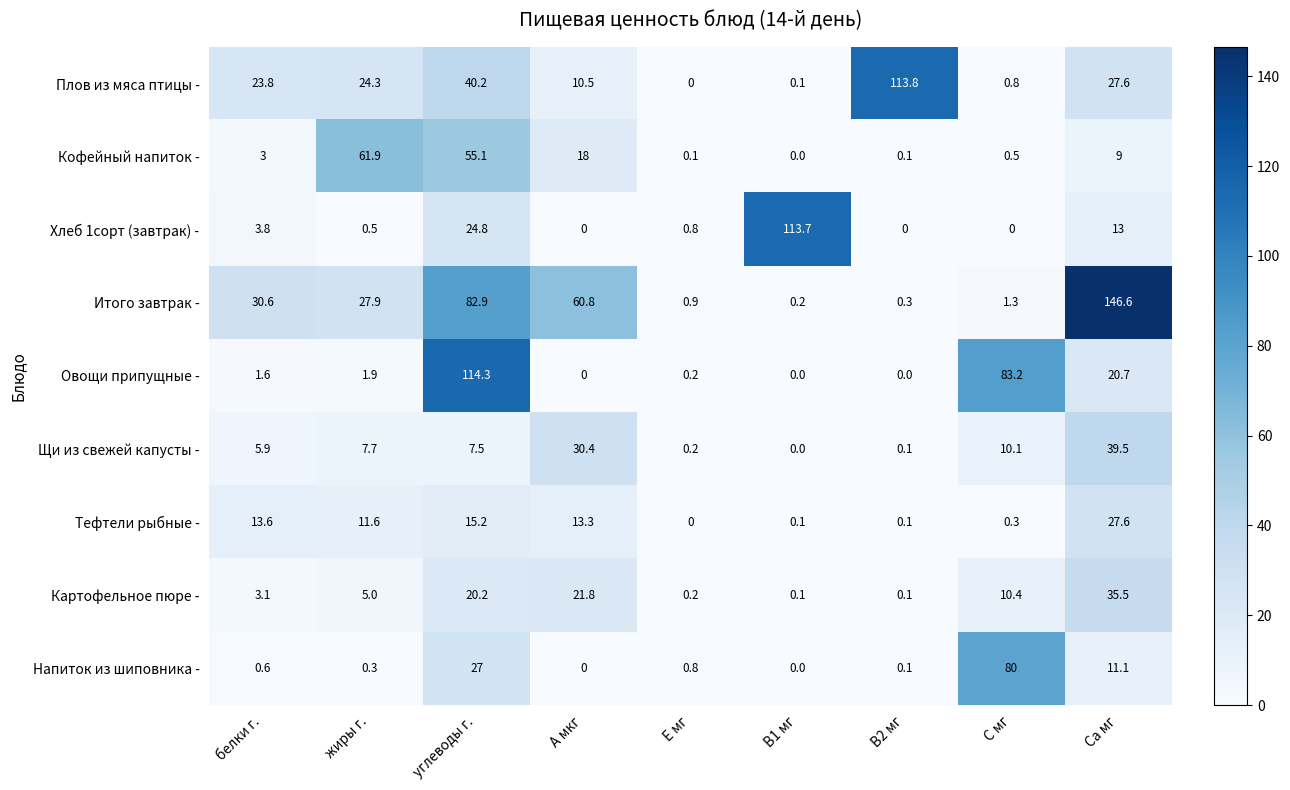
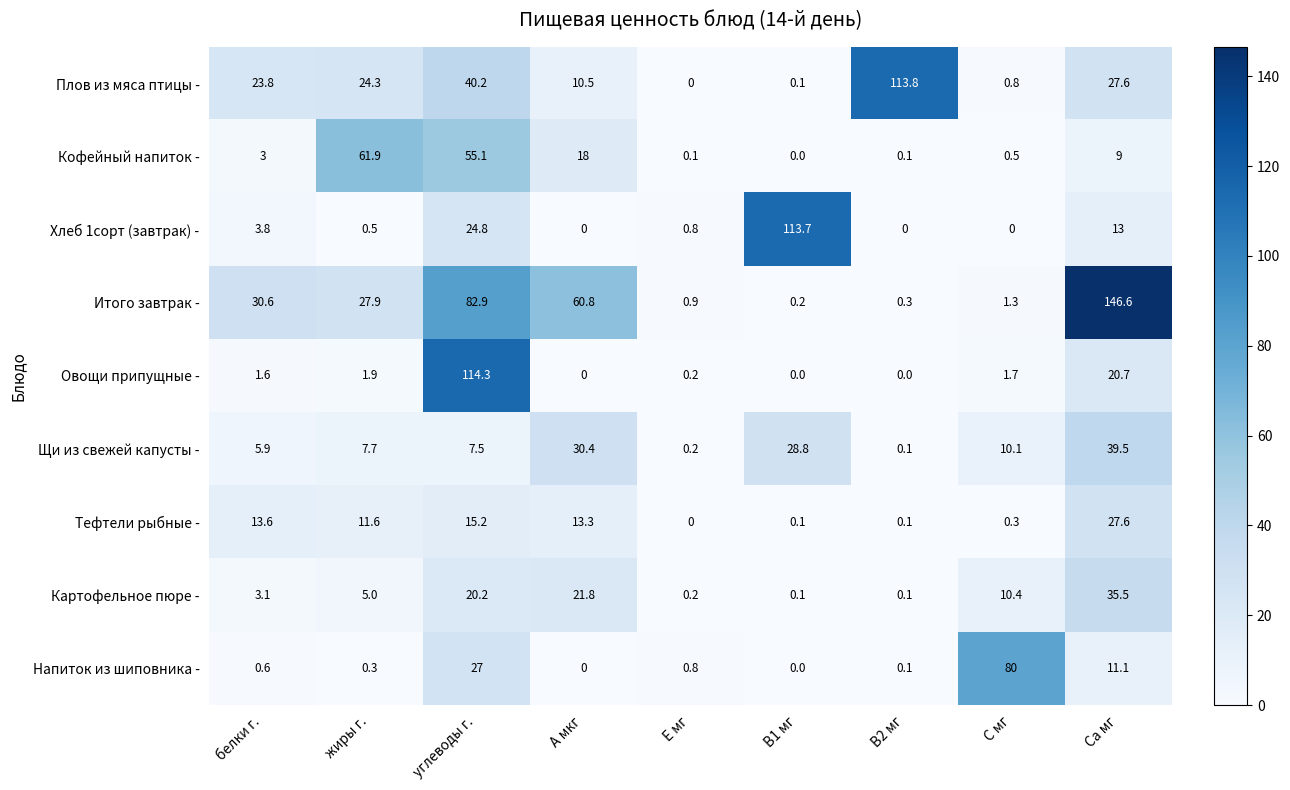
  {
    "Плов из мяса птицы -": {
      "белки г.": 23.8,
      "жиры г.": 24.3,
      "углеводы г.": 40.2,
      "А мкг": 10.5,
      "Е мг": 0,
      "В1 мг": 0.1,
      "В2 мг": 113.8,
      "С мг": 0.8,
      "Са мг": 27.6
    },
    "Кофейный напиток -": {
      "белки г.": 3,
      "жиры г.": 61.9,
      "углеводы г.": 55.1,
      "А мкг": 18,
      "Е мг": 0.1,
      "В1 мг": 0.0,
      "В2 мг": 0.1,
      "С мг": 0.5,
      "Са мг": 9
    },
    "Хлеб 1сорт (завтрак) -": {
      "белки г.": 3.8,
      "жиры г.": 0.5,
      "углеводы г.": 24.8,
      "А мкг": 0,
      "Е мг": 0.8,
      "В1 мг": 113.7,
      "В2 мг": 0,
      "С мг": 0,
      "Са мг": 13
    },
    "Итого завтрак -": {
      "белки г.": 30.6,
      "жиры г.": 27.9,
      "углеводы г.": 82.9,
      "А мкг": 60.8,
      "Е мг": 0.9,
      "В1 мг": 0.2,
      "В2 мг": 0.3,
      "С мг": 1.3,
      "Са мг": 146.6
    },
    "Овощи припущные -": {
      "белки г.": 1.6,
      "жиры г.": 1.9,
      "углеводы г.": 114.3,
      "А мкг": 0,
      "Е мг": 0.2,
      "В1 мг": 0.0,
      "В2 мг": 0.0,
-     "С мг": 83.2,
+     "С мг": 1.7,
      "Са мг": 20.7
    },
    "Щи из свежей капусты -": {
      "белки г.": 5.9,
      "жиры г.": 7.7,
      "углеводы г.": 7.5,
      "А мкг": 30.4,
      "Е мг": 0.2,
-     "В1 мг": 0.0,
+     "В1 мг": 28.8,
      "В2 мг": 0.1,
      "С мг": 10.1,
      "Са мг": 39.5
    },
    "Тефтели рыбные -": {
      "белки г.": 13.6,
      "жиры г.": 11.6,
      "углеводы г.": 15.2,
      "А мкг": 13.3,
      "Е мг": 0,
      "В1 мг": 0.1,
      "В2 мг": 0.1,
      "С мг": 0.3,
      "Са мг": 27.6
    },
    "Картофельное пюре -": {
      "белки г.": 3.1,
      "жиры г.": 5.0,
      "углеводы г.": 20.2,
      "А мкг": 21.8,
      "Е мг": 0.2,
      "В1 мг": 0.1,
      "В2 мг": 0.1,
      "С мг": 10.4,
      "Са мг": 35.5
    },
    "Напиток из шиповника -": {
      "белки г.": 0.6,
      "жиры г.": 0.3,
      "углеводы г.": 27,
      "А мкг": 0,
      "Е мг": 0.8,
      "В1 мг": 0.0,
      "В2 мг": 0.1,
      "С мг": 80,
      "Са мг": 11.1
    }
  }
